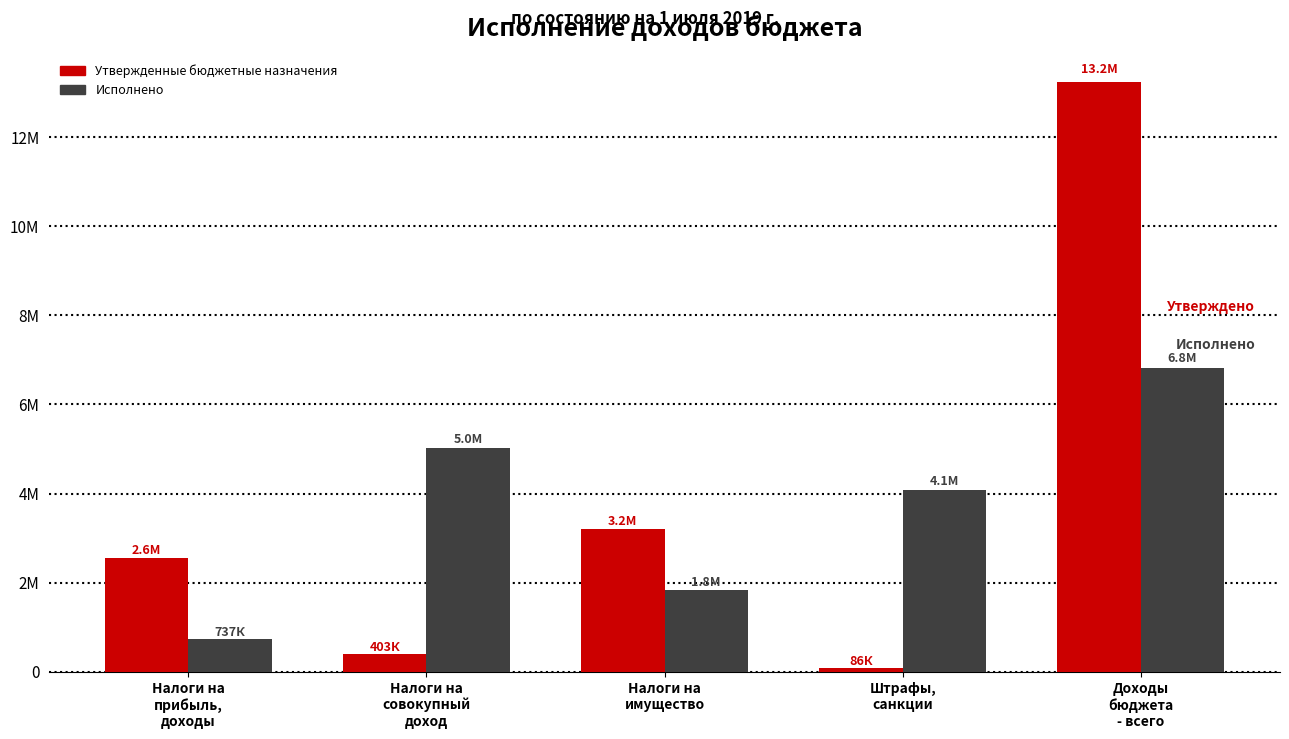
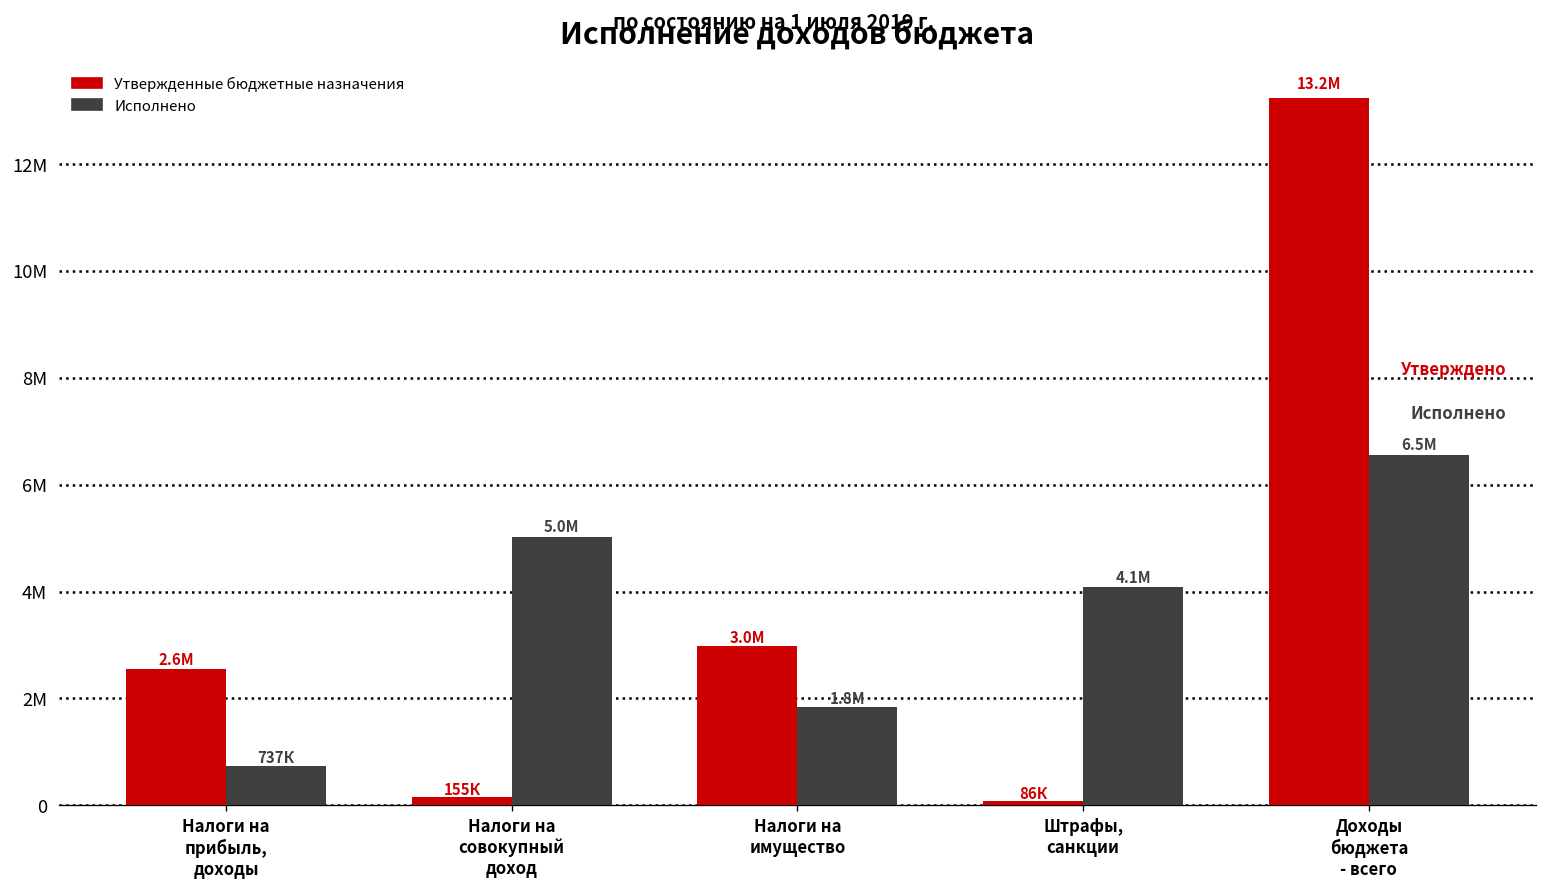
  {
    "Утвержденные бюджетные назначения": {
-     "Налоги на совокупный доход": "403К",
-     "Налоги на имущество": "3.2М"
+     "Налоги на совокупный доход": "155К",
+     "Налоги на имущество": "3.0М"
    },
    "Исполнено": {
-     "Доходы бюджета - всего": "6.8М"
+     "Доходы бюджета - всего": "6.5М"
    }
  }
